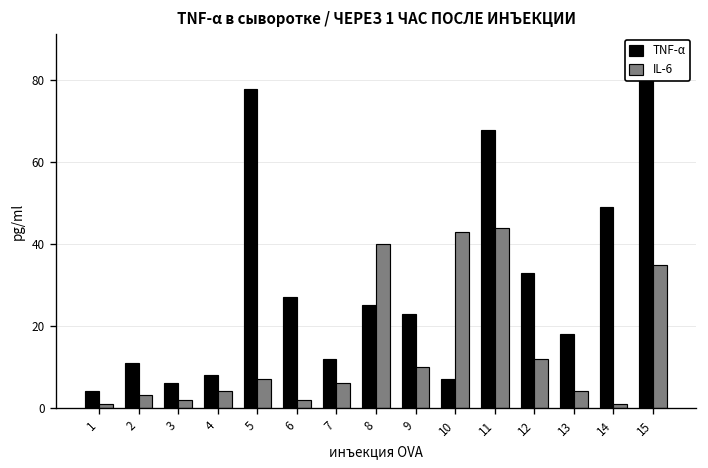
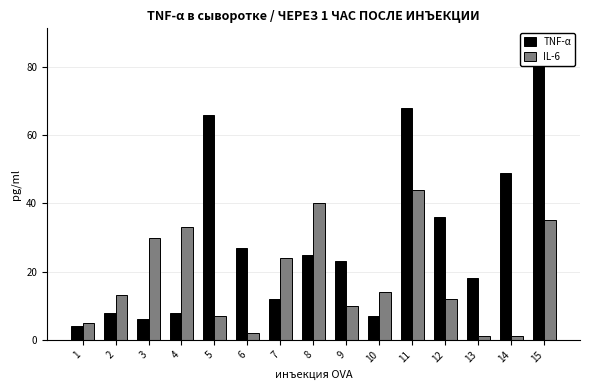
  {
    "TNF-α": {
      "1": 4,
-     "2": 11,
+     "2": 8,
      "3": 6,
      "4": 8,
-     "5": 78,
+     "5": 66,
      "6": 27,
      "7": 12,
      "8": 25,
      "9": 23,
      "10": 7,
      "11": 68,
-     "12": 33,
+     "12": 36,
      "13": 18,
      "14": 49
    },
    "IL-6": {
-     "1": 1,
-     "2": 3,
-     "3": 2,
-     "4": 4,
+     "1": 5,
+     "2": 13,
+     "3": 30,
+     "4": 33,
      "5": 7,
      "6": 2,
-     "7": 6,
+     "7": 24,
      "8": 40,
      "9": 10,
-     "10": 43,
+     "10": 14,
      "11": 44,
      "12": 12,
-     "13": 4,
+     "13": 1,
      "14": 1,
      "15": 35
    }
  }
